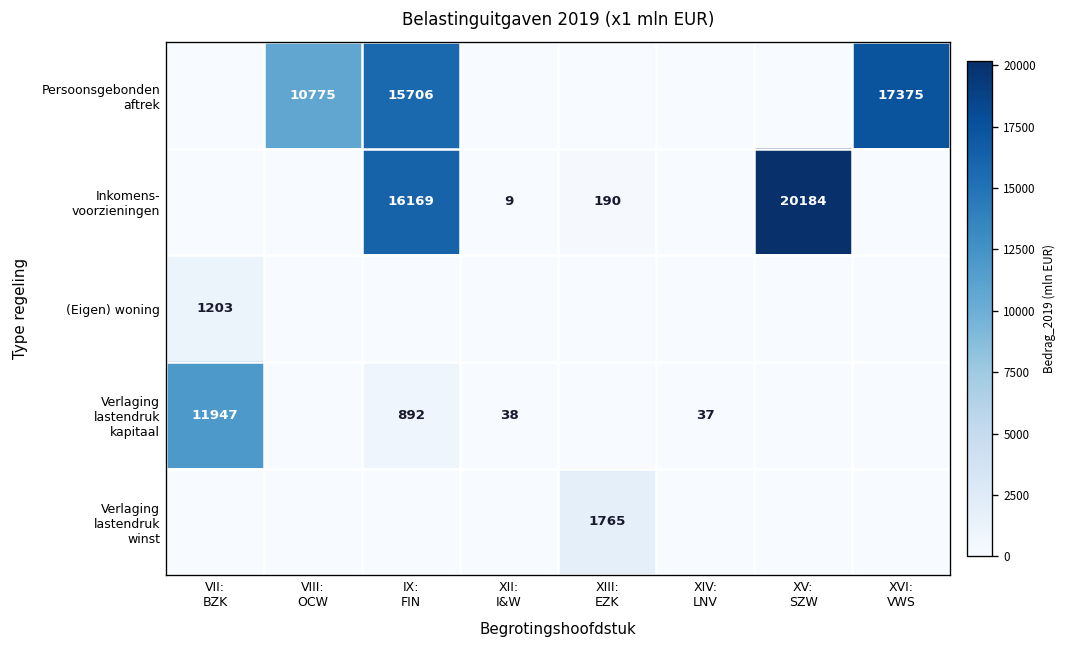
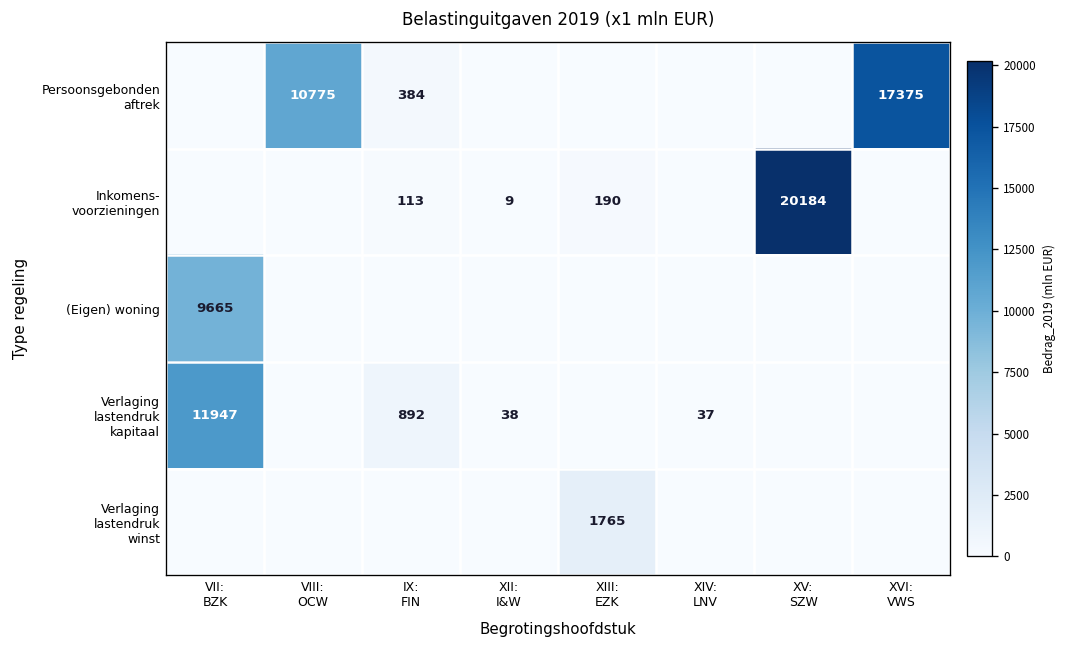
  {
    "Persoonsgebonden aftrek": {
      "VIII: OCW": 10775,
-     "IX: FIN": 15706,
+     "IX: FIN": 384,
      "XVI: VWS": 17375
    },
    "Inkomens- voorzieningen": {
-     "IX: FIN": 16169,
+     "IX: FIN": 113,
      "XII: I&W": 9,
      "XIII: EZK": 190,
      "XV: SZW": 20184
    },
    "(Eigen) woning": {
-     "VII: BZK": 1203
+     "VII: BZK": 9665
    },
    "Verlaging lastendruk kapitaal": {
      "VII: BZK": 11947,
      "IX: FIN": 892,
      "XII: I&W": 38,
      "XIV: LNV": 37
    },
    "Verlaging lastendruk winst": {
      "XIII: EZK": 1765
    }
  }
